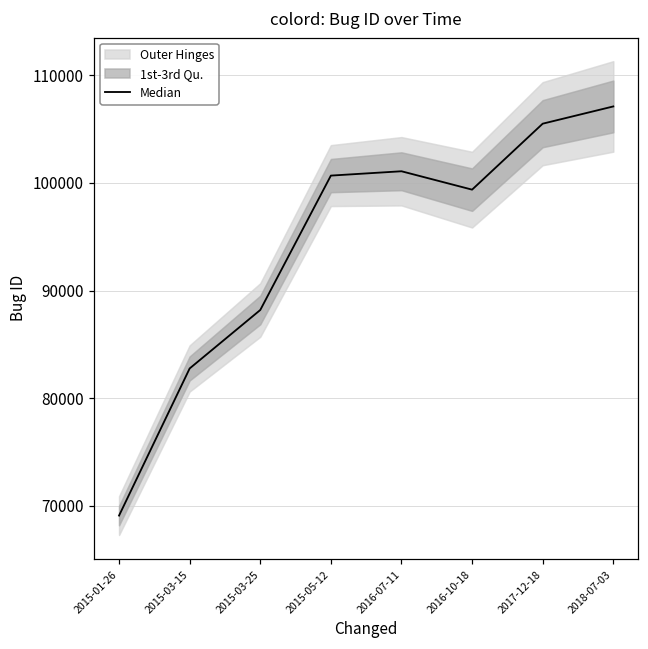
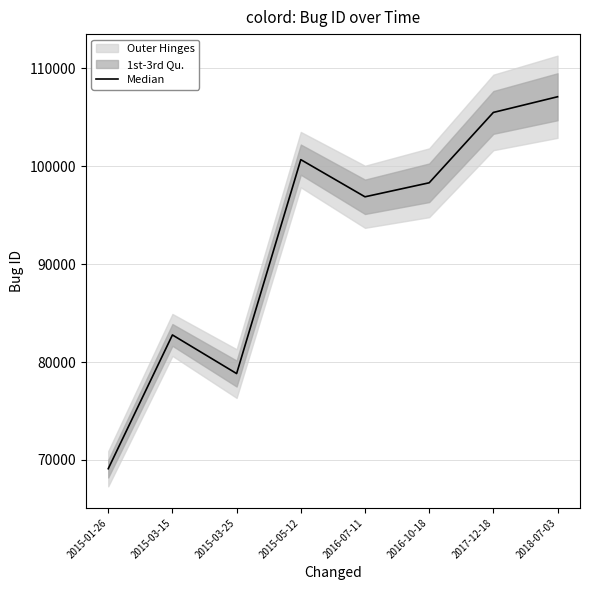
  {
    "Median": {
      "2015-01-26": 69000,
      "2015-03-15": 83000,
-     "2015-03-25": 88000,
+     "2015-03-25": 79000,
      "2015-05-12": 101000,
-     "2016-07-11": 101000,
-     "2016-10-18": 99000,
+     "2016-07-11": 97000,
+     "2016-10-18": 98000,
      "2017-12-18": 105000,
      "2018-07-03": 107000
    }
  }
